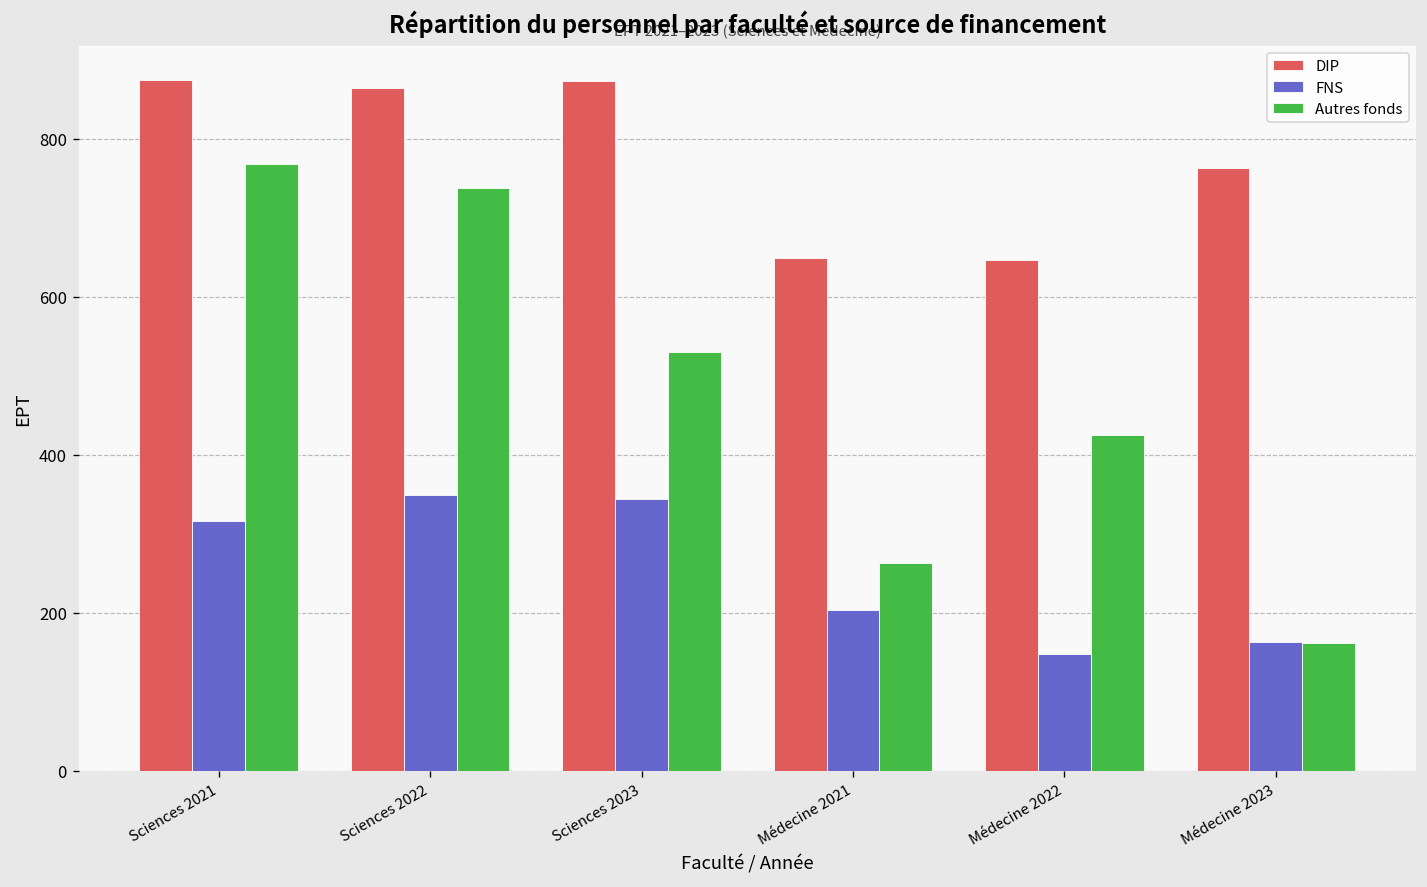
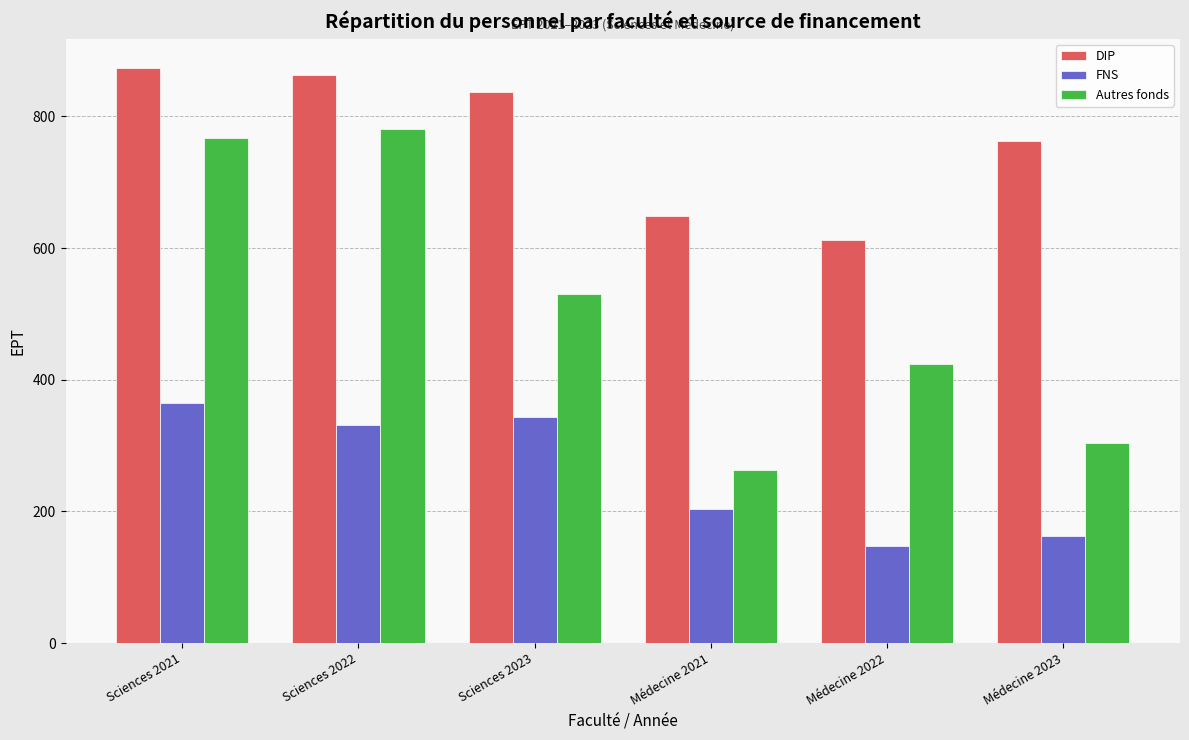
  {
    "DIP": {
      "Sciences 2021": 870,
      "Sciences 2022": 860,
-     "Sciences 2023": 870,
+     "Sciences 2023": 840,
      "Médecine 2021": 650,
-     "Médecine 2022": 650,
+     "Médecine 2022": 610,
      "Médecine 2023": 760
    },
    "FNS": {
-     "Sciences 2021": 320,
-     "Sciences 2022": 350,
+     "Sciences 2021": 360,
+     "Sciences 2022": 330,
      "Sciences 2023": 340,
      "Médecine 2021": 200,
      "Médecine 2022": 150,
      "Médecine 2023": 160
    },
    "Autres fonds": {
      "Sciences 2021": 770,
-     "Sciences 2022": 740,
+     "Sciences 2022": 780,
      "Sciences 2023": 530,
      "Médecine 2021": 260,
      "Médecine 2022": 420,
-     "Médecine 2023": 160
+     "Médecine 2023": 300
    }
  }
